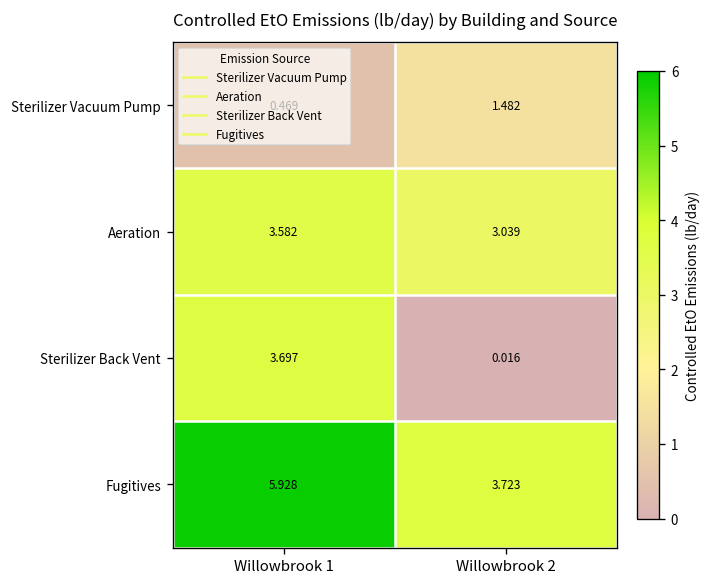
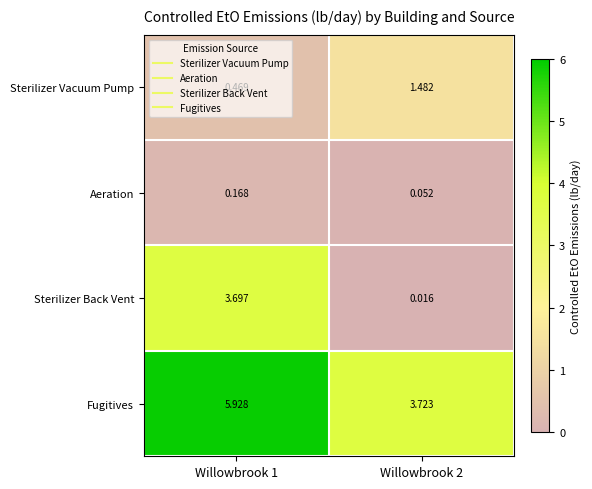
  {
    "Sterilizer Vacuum Pump": {
      "Willowbrook 2": 1.482
    },
    "Aeration": {
-     "Willowbrook 1": 3.582,
-     "Willowbrook 2": 3.039
+     "Willowbrook 1": 0.168,
+     "Willowbrook 2": 0.052
    },
    "Sterilizer Back Vent": {
      "Willowbrook 1": 3.697,
      "Willowbrook 2": 0.016
    },
    "Fugitives": {
      "Willowbrook 1": 5.928,
      "Willowbrook 2": 3.723
    }
  }
